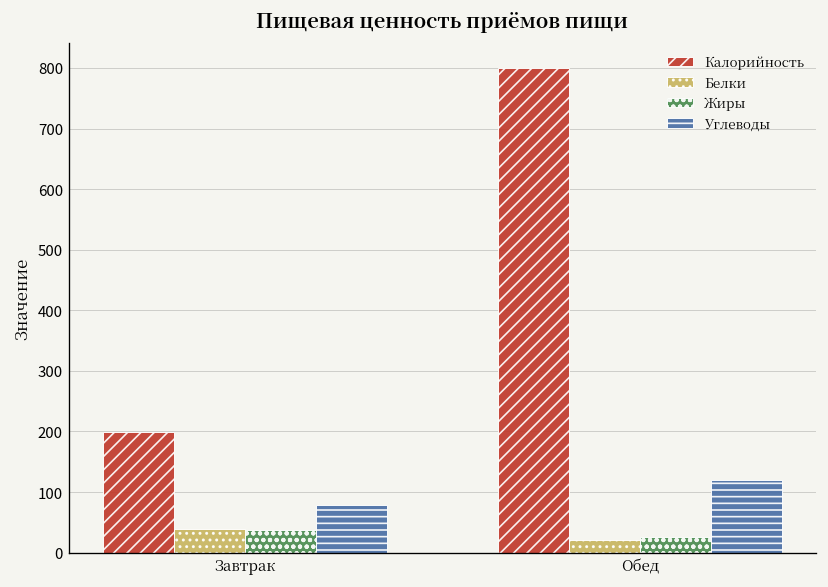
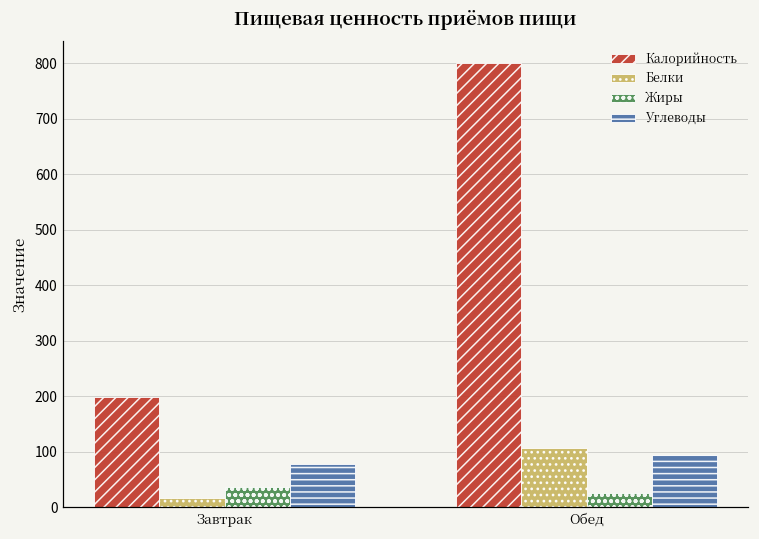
  {
    "Калорийность": {
      "Завтрак": 200,
      "Обед": 800
    },
    "Белки": {
-     "Завтрак": 40,
-     "Обед": 20
+     "Завтрак": 20,
+     "Обед": 110
    },
    "Жиры": {
      "Завтрак": 40,
      "Обед": 30
    },
    "Углеводы": {
      "Завтрак": 80,
-     "Обед": 120
+     "Обед": 90
    }
  }
